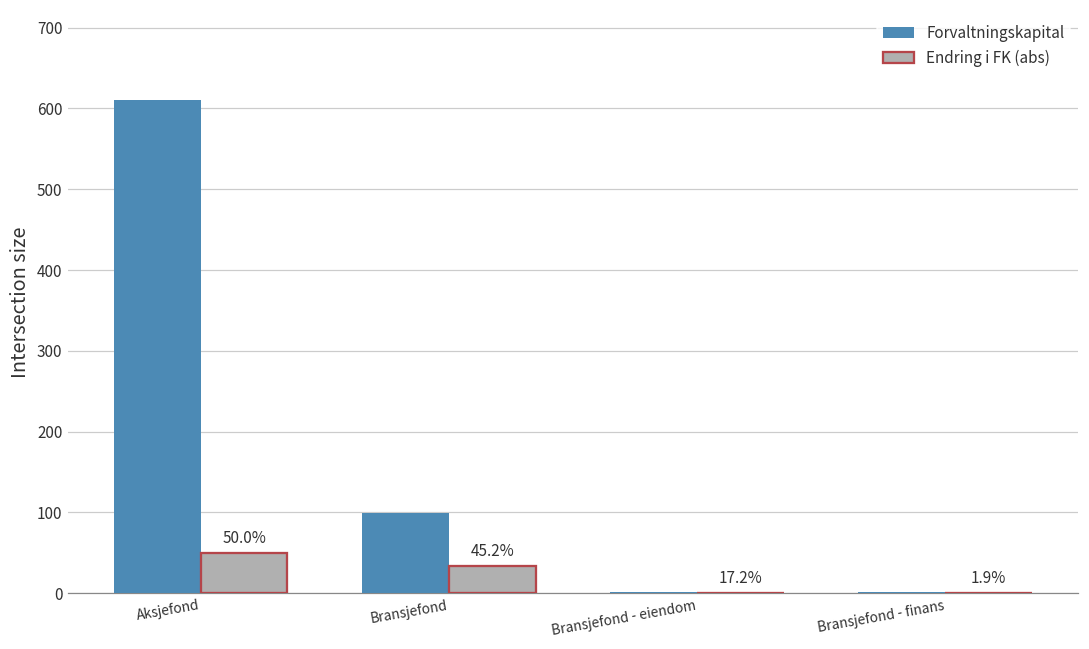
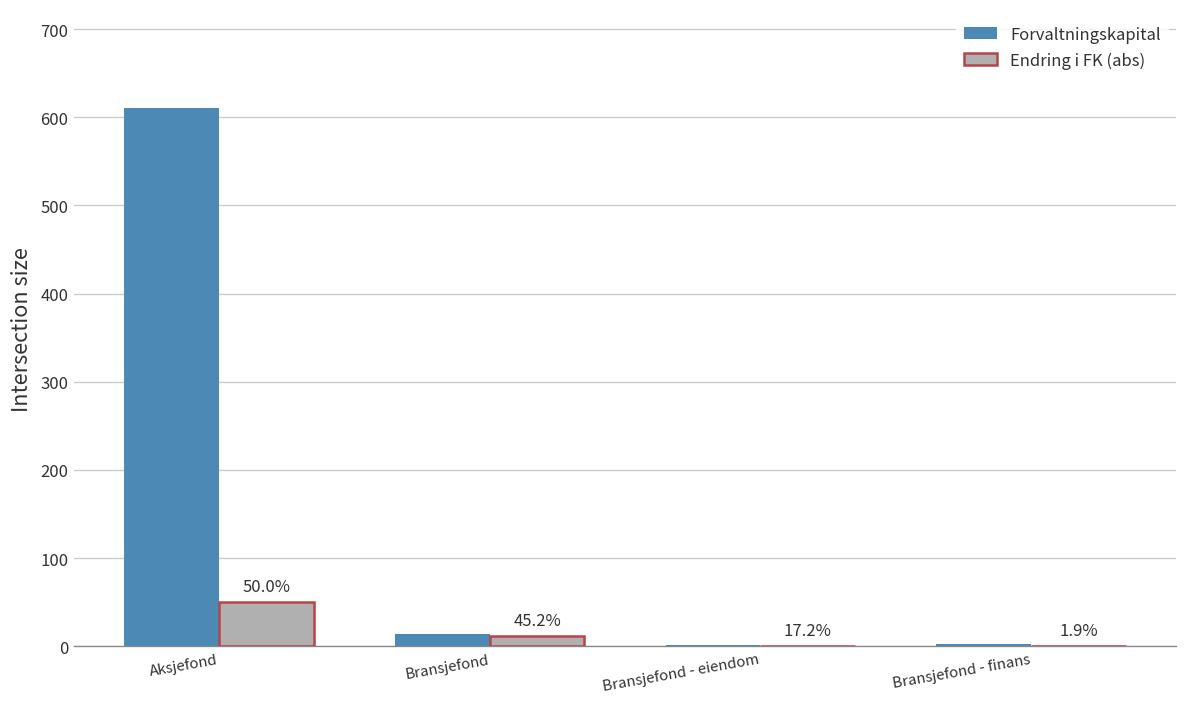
  {
    "Forvaltningskapital": {
      "Aksjefond": 610,
-     "Bransjefond": 100
+     "Bransjefond": 10
    },
    "Endring i FK (abs)": {
-     "Bransjefond": 30
+     "Bransjefond": 10
    }
  }
